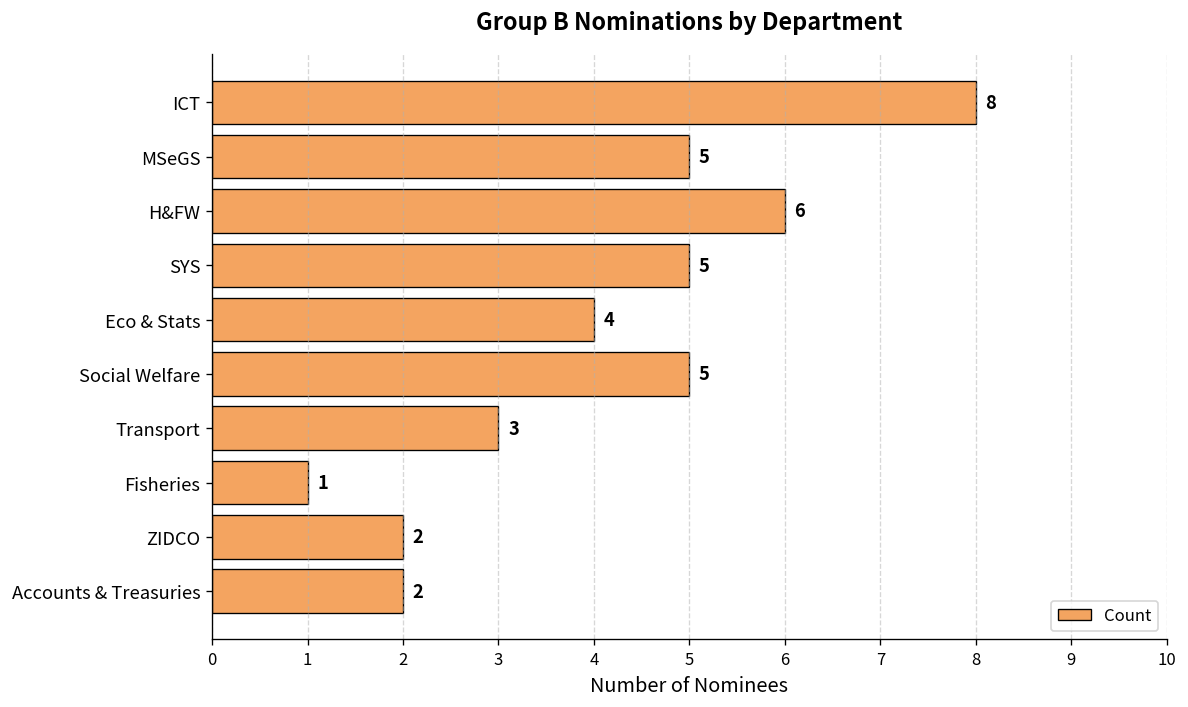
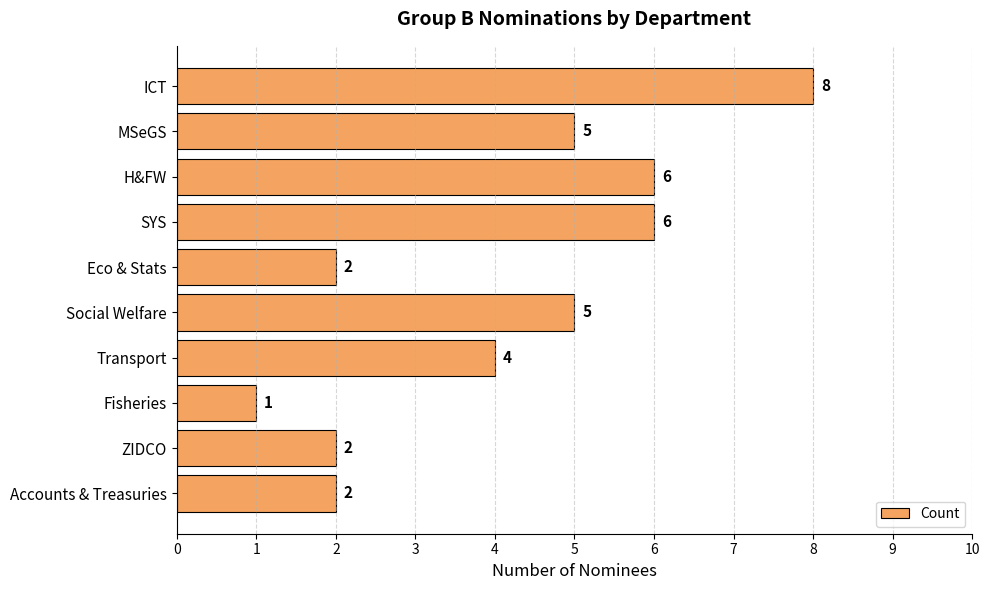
  {
    "ICT": 8,
    "MSeGS": 5,
    "H&FW": 6,
-   "SYS": 5,
-   "Eco & Stats": 4,
+   "SYS": 6,
+   "Eco & Stats": 2,
    "Social Welfare": 5,
-   "Transport": 3,
+   "Transport": 4,
    "Fisheries": 1,
    "ZIDCO": 2,
    "Accounts & Treasuries": 2
  }
